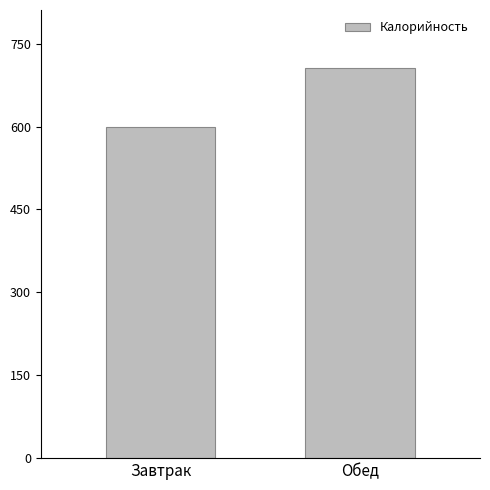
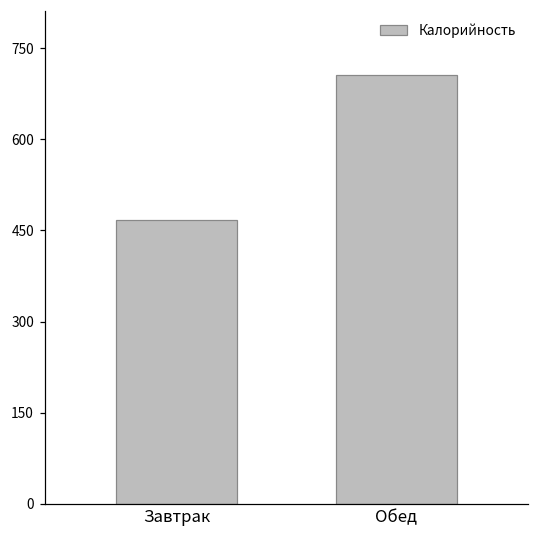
  {
-   "Завтрак": 600,
+   "Завтрак": 470,
    "Обед": 710
  }
